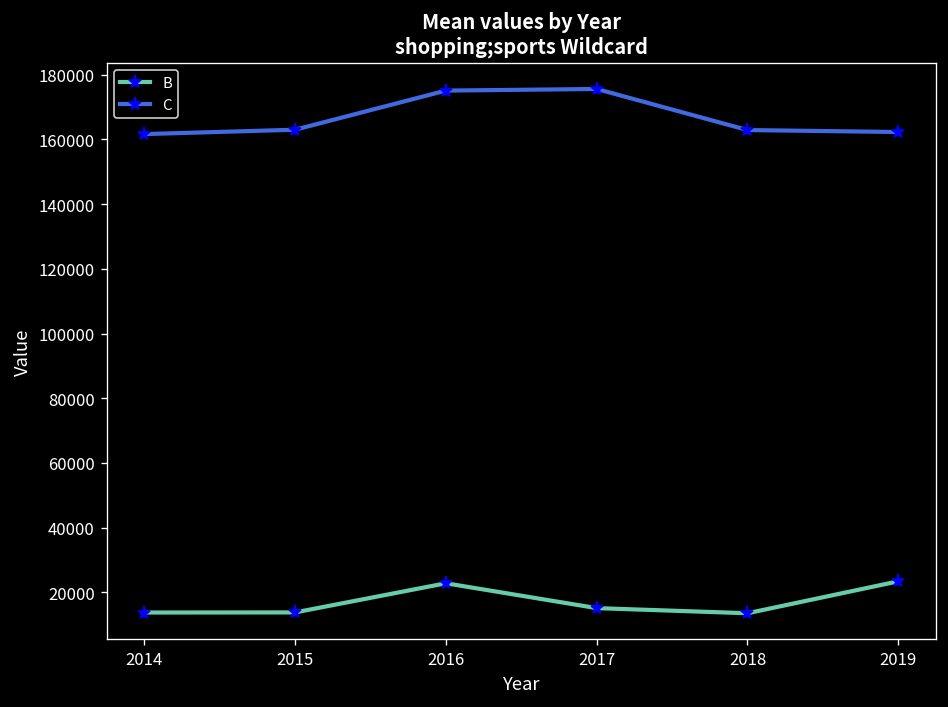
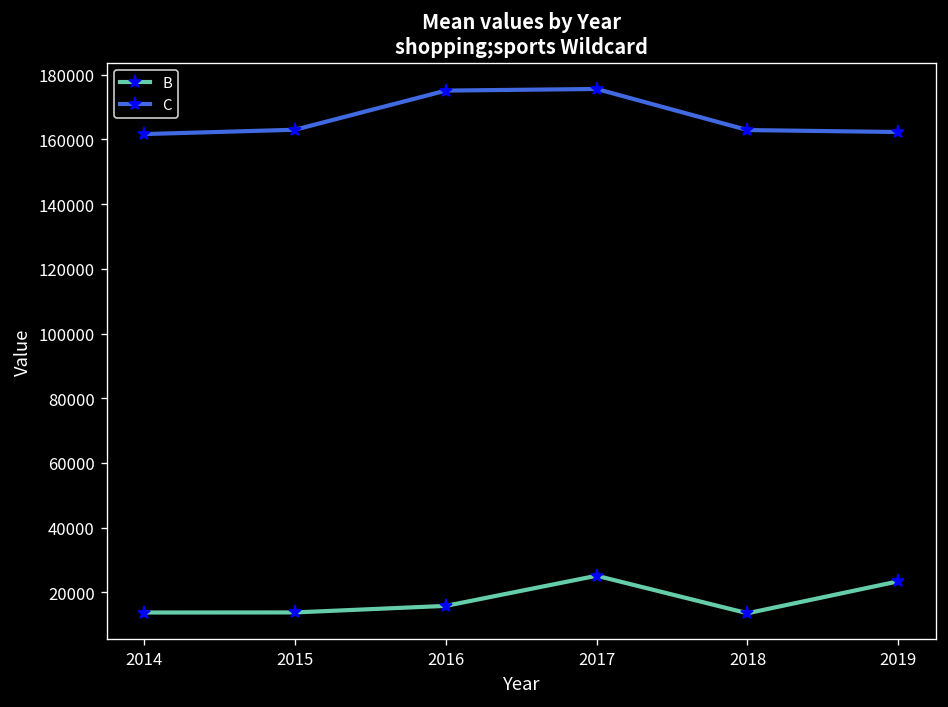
  {
    "B": {
      "2014": 14000,
      "2015": 14000,
-     "2016": 23000,
-     "2017": 15000,
+     "2016": 16000,
+     "2017": 25000,
      "2018": 14000,
      "2019": 23000
    },
    "C": {
      "2014": 162000,
      "2015": 163000,
      "2016": 175000,
      "2017": 176000,
      "2018": 163000,
      "2019": 162000
    }
  }
